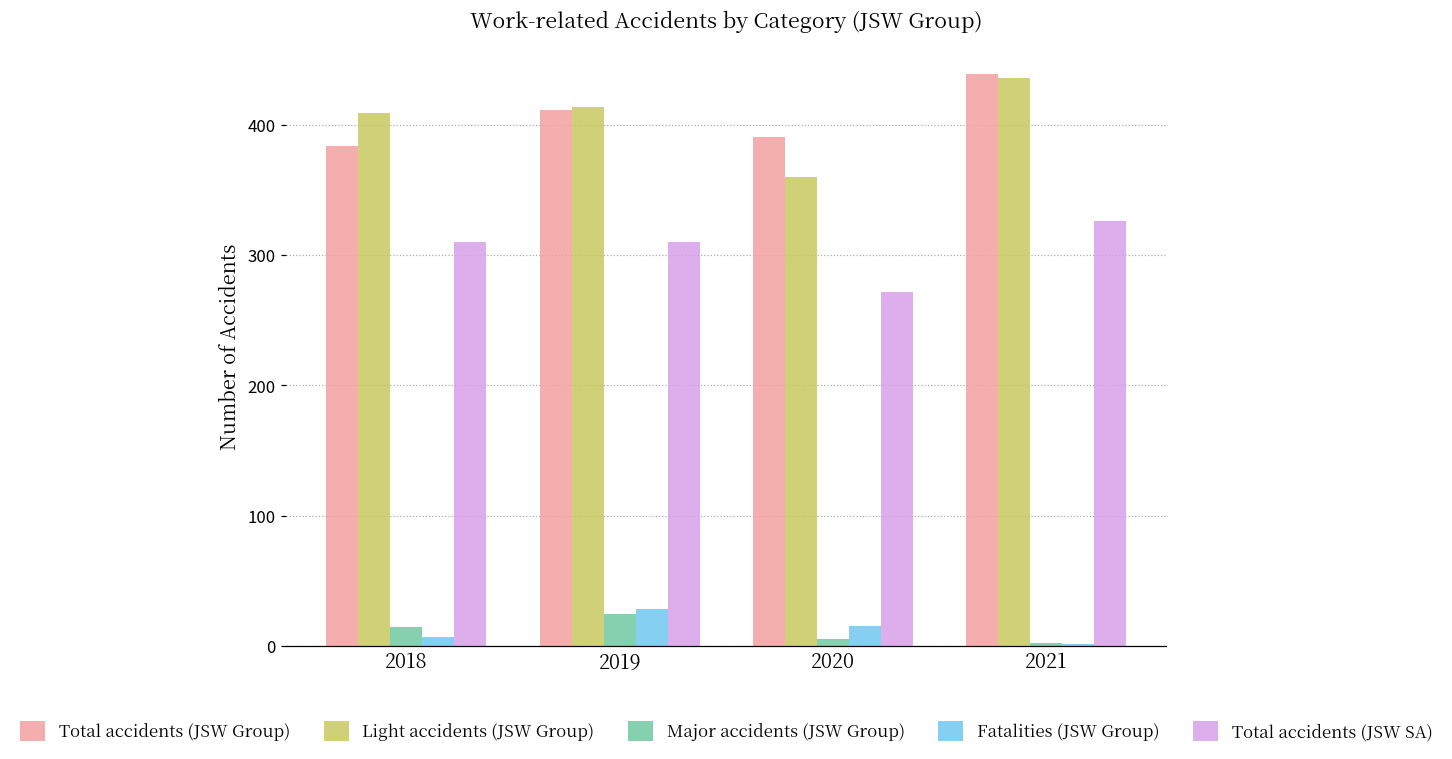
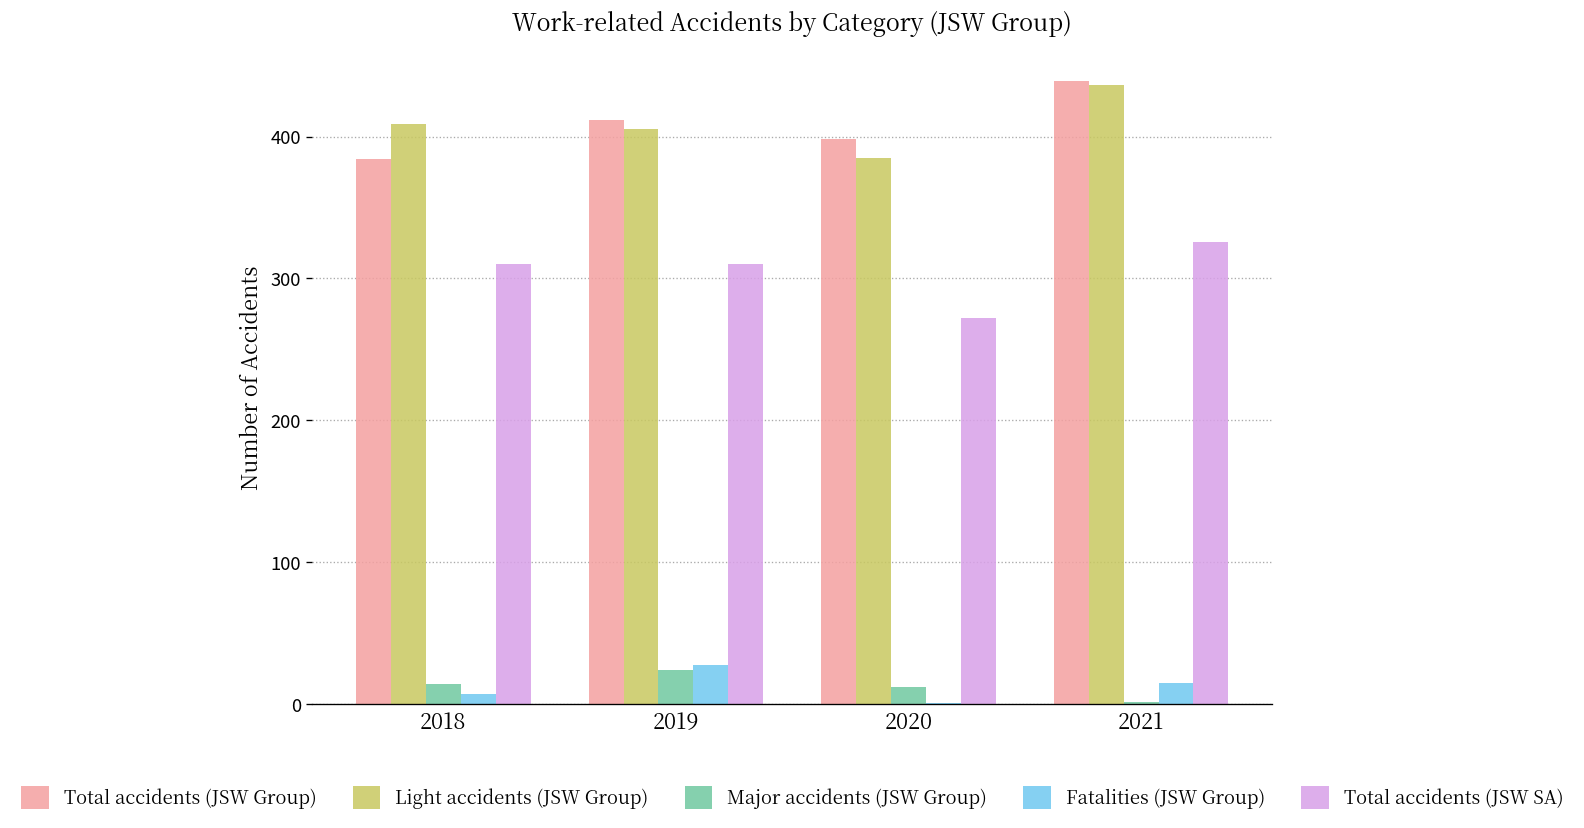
  {
    "Total accidents (JSW Group)": {
      "2018": 384,
      "2019": 412,
-     "2020": 391,
+     "2020": 398,
      "2021": 439
    },
    "Light accidents (JSW Group)": {
      "2018": 409,
-     "2019": 414,
-     "2020": 360,
+     "2019": 405,
+     "2020": 385,
      "2021": 436
    },
    "Major accidents (JSW Group)": {
      "2018": 14,
      "2019": 24,
-     "2020": 5
+     "2020": 12
    },
    "Fatalities (JSW Group)": {
      "2018": 7,
      "2019": 28,
-     "2020": 15,
-     "2021": 1
+     "2020": 1,
+     "2021": 15
    },
    "Total accidents (JSW SA)": {
      "2018": 310,
      "2019": 310,
      "2020": 272,
      "2021": 326
    }
  }
